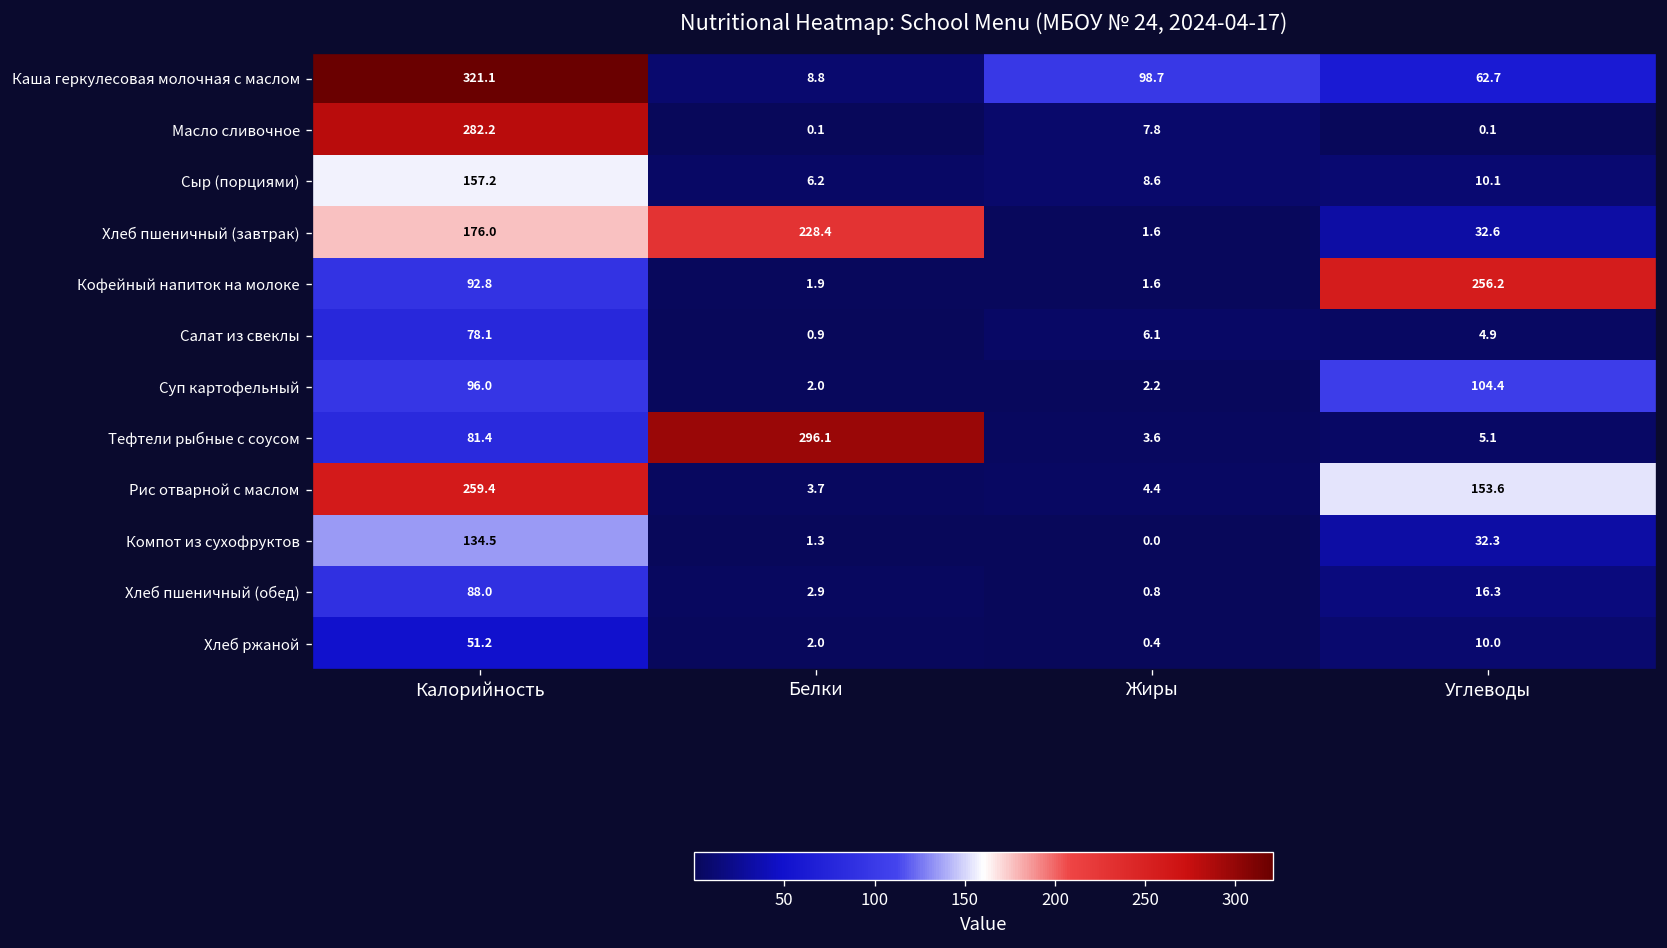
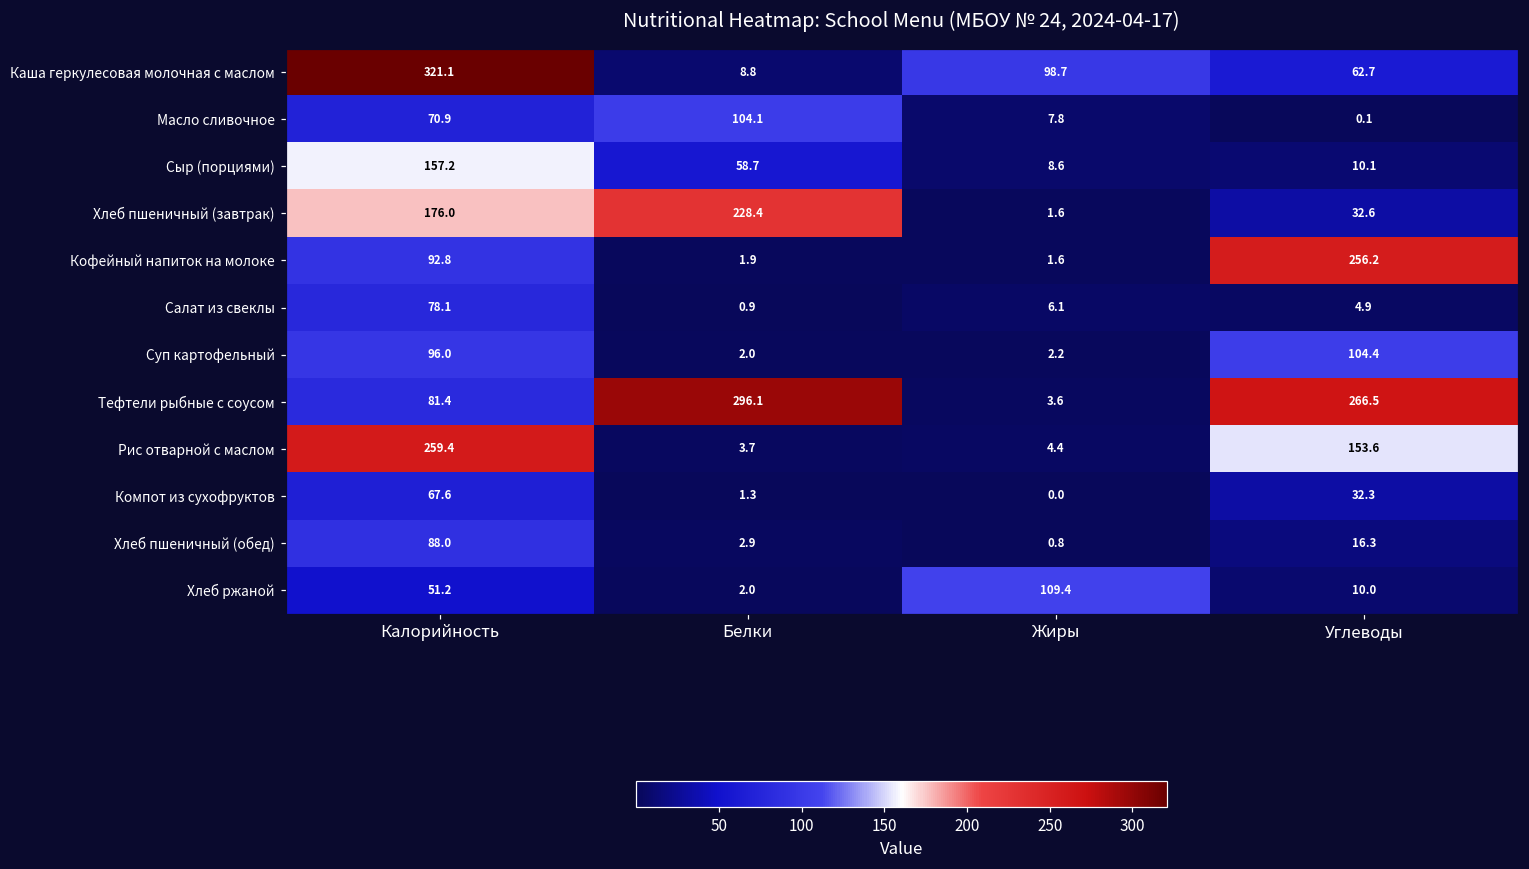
  {
    "Каша геркулесовая молочная с маслом": {
      "Калорийность": 321.1,
      "Белки": 8.8,
      "Жиры": 98.7,
      "Углеводы": 62.7
    },
    "Масло сливочное": {
-     "Калорийность": 282.2,
-     "Белки": 0.1,
+     "Калорийность": 70.9,
+     "Белки": 104.1,
      "Жиры": 7.8,
      "Углеводы": 0.1
    },
    "Сыр (порциями)": {
      "Калорийность": 157.2,
-     "Белки": 6.2,
+     "Белки": 58.7,
      "Жиры": 8.6,
      "Углеводы": 10.1
    },
    "Хлеб пшеничный (завтрак)": {
      "Калорийность": 176.0,
      "Белки": 228.4,
      "Жиры": 1.6,
      "Углеводы": 32.6
    },
    "Кофейный напиток на молоке": {
      "Калорийность": 92.8,
      "Белки": 1.9,
      "Жиры": 1.6,
      "Углеводы": 256.2
    },
    "Салат из свеклы": {
      "Калорийность": 78.1,
      "Белки": 0.9,
      "Жиры": 6.1,
      "Углеводы": 4.9
    },
    "Суп картофельный": {
      "Калорийность": 96.0,
      "Белки": 2.0,
      "Жиры": 2.2,
      "Углеводы": 104.4
    },
    "Тефтели рыбные с соусом": {
      "Калорийность": 81.4,
      "Белки": 296.1,
      "Жиры": 3.6,
-     "Углеводы": 5.1
+     "Углеводы": 266.5
    },
    "Рис отварной с маслом": {
      "Калорийность": 259.4,
      "Белки": 3.7,
      "Жиры": 4.4,
      "Углеводы": 153.6
    },
    "Компот из сухофруктов": {
-     "Калорийность": 134.5,
+     "Калорийность": 67.6,
      "Белки": 1.3,
      "Жиры": 0.0,
      "Углеводы": 32.3
    },
    "Хлеб пшеничный (обед)": {
      "Калорийность": 88.0,
      "Белки": 2.9,
      "Жиры": 0.8,
      "Углеводы": 16.3
    },
    "Хлеб ржаной": {
      "Калорийность": 51.2,
      "Белки": 2.0,
-     "Жиры": 0.4,
+     "Жиры": 109.4,
      "Углеводы": 10.0
    }
  }
